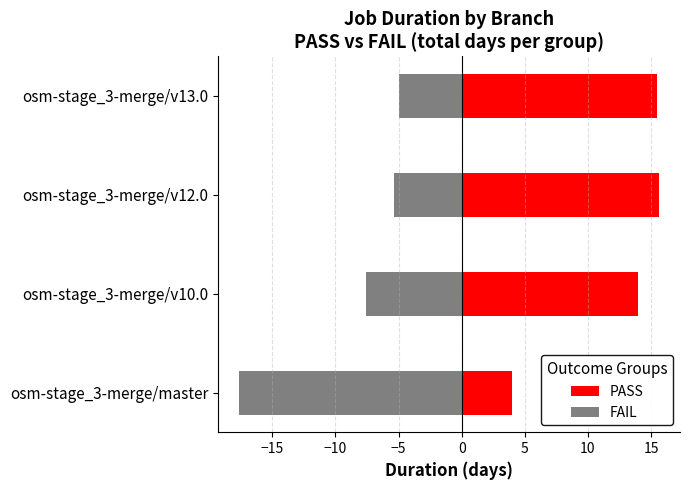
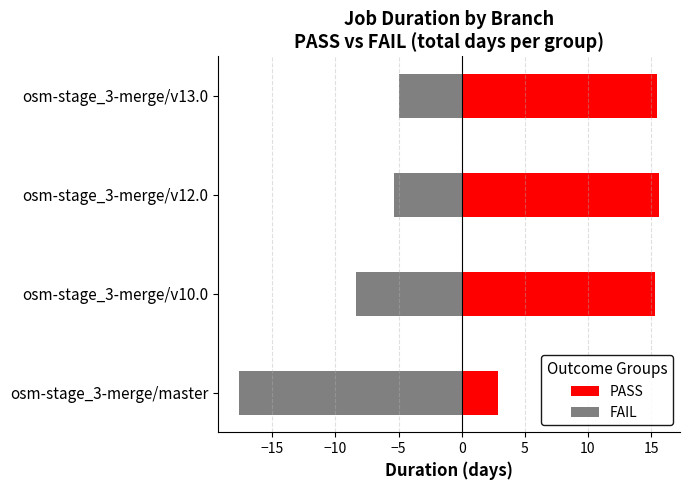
  {
    "PASS": {
      "osm-stage_3-merge/v13.0": 15.5,
      "osm-stage_3-merge/v12.0": 15.6,
-     "osm-stage_3-merge/v10.0": 14.0,
-     "osm-stage_3-merge/master": 4.0
+     "osm-stage_3-merge/v10.0": 15.3,
+     "osm-stage_3-merge/master": 2.9
    },
    "FAIL": {
      "osm-stage_3-merge/v13.0": -5.0,
      "osm-stage_3-merge/v12.0": -5.3,
-     "osm-stage_3-merge/v10.0": -7.5,
+     "osm-stage_3-merge/v10.0": -8.3,
      "osm-stage_3-merge/master": -17.6
    }
  }
